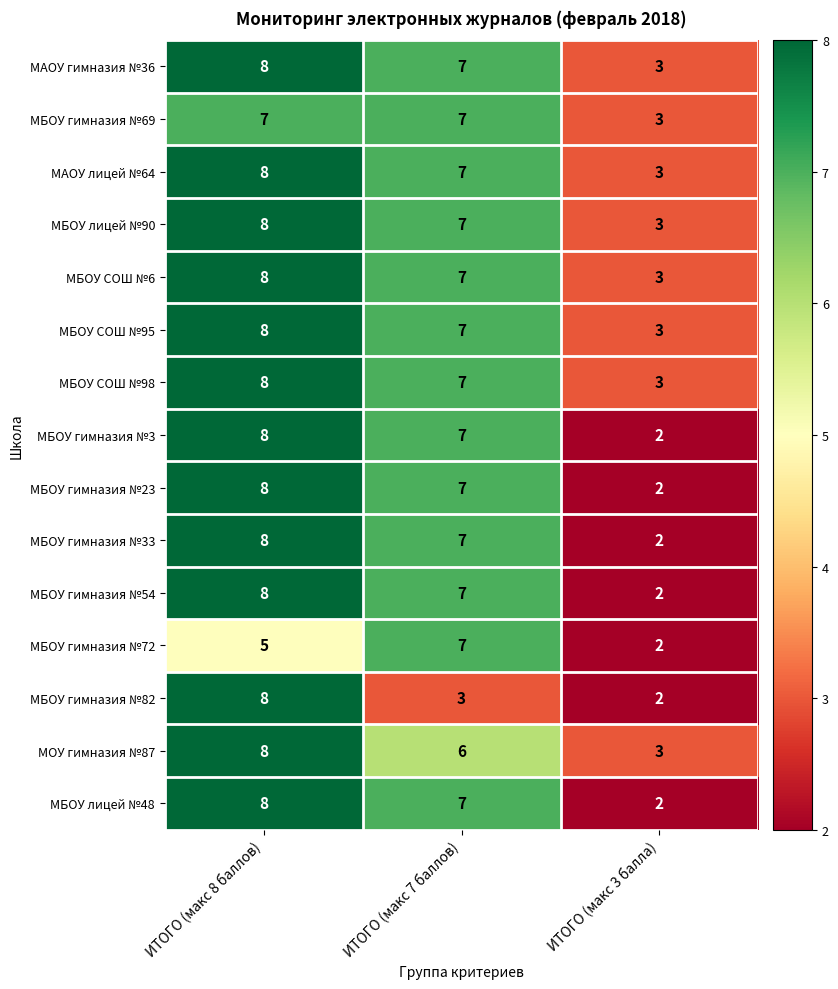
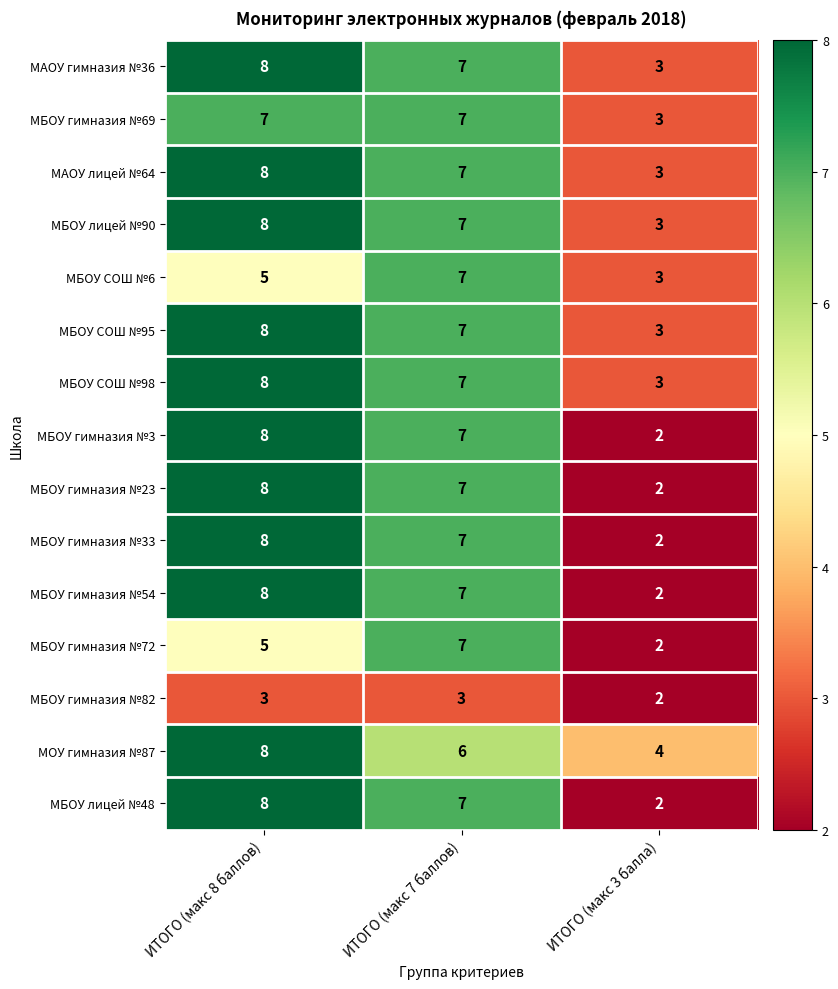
  {
    "МАОУ гимназия №36": {
      "ИТОГО (макс 8 баллов)": 8,
      "ИТОГО (макс 7 баллов)": 7,
      "ИТОГО (макс 3 балла)": 3
    },
    "МБОУ гимназия №69": {
      "ИТОГО (макс 8 баллов)": 7,
      "ИТОГО (макс 7 баллов)": 7,
      "ИТОГО (макс 3 балла)": 3
    },
    "МАОУ лицей №64": {
      "ИТОГО (макс 8 баллов)": 8,
      "ИТОГО (макс 7 баллов)": 7,
      "ИТОГО (макс 3 балла)": 3
    },
    "МБОУ лицей №90": {
      "ИТОГО (макс 8 баллов)": 8,
      "ИТОГО (макс 7 баллов)": 7,
      "ИТОГО (макс 3 балла)": 3
    },
    "МБОУ СОШ №6": {
-     "ИТОГО (макс 8 баллов)": 8,
+     "ИТОГО (макс 8 баллов)": 5,
      "ИТОГО (макс 7 баллов)": 7,
      "ИТОГО (макс 3 балла)": 3
    },
    "МБОУ СОШ №95": {
      "ИТОГО (макс 8 баллов)": 8,
      "ИТОГО (макс 7 баллов)": 7,
      "ИТОГО (макс 3 балла)": 3
    },
    "МБОУ СОШ №98": {
      "ИТОГО (макс 8 баллов)": 8,
      "ИТОГО (макс 7 баллов)": 7,
      "ИТОГО (макс 3 балла)": 3
    },
    "МБОУ гимназия №3": {
      "ИТОГО (макс 8 баллов)": 8,
      "ИТОГО (макс 7 баллов)": 7,
      "ИТОГО (макс 3 балла)": 2
    },
    "МБОУ гимназия №23": {
      "ИТОГО (макс 8 баллов)": 8,
      "ИТОГО (макс 7 баллов)": 7,
      "ИТОГО (макс 3 балла)": 2
    },
    "МБОУ гимназия №33": {
      "ИТОГО (макс 8 баллов)": 8,
      "ИТОГО (макс 7 баллов)": 7,
      "ИТОГО (макс 3 балла)": 2
    },
    "МБОУ гимназия №54": {
      "ИТОГО (макс 8 баллов)": 8,
      "ИТОГО (макс 7 баллов)": 7,
      "ИТОГО (макс 3 балла)": 2
    },
    "МБОУ гимназия №72": {
      "ИТОГО (макс 8 баллов)": 5,
      "ИТОГО (макс 7 баллов)": 7,
      "ИТОГО (макс 3 балла)": 2
    },
    "МБОУ гимназия №82": {
-     "ИТОГО (макс 8 баллов)": 8,
+     "ИТОГО (макс 8 баллов)": 3,
      "ИТОГО (макс 7 баллов)": 3,
      "ИТОГО (макс 3 балла)": 2
    },
    "МОУ гимназия №87": {
      "ИТОГО (макс 8 баллов)": 8,
      "ИТОГО (макс 7 баллов)": 6,
-     "ИТОГО (макс 3 балла)": 3
+     "ИТОГО (макс 3 балла)": 4
    },
    "МБОУ лицей №48": {
      "ИТОГО (макс 8 баллов)": 8,
      "ИТОГО (макс 7 баллов)": 7,
      "ИТОГО (макс 3 балла)": 2
    }
  }
